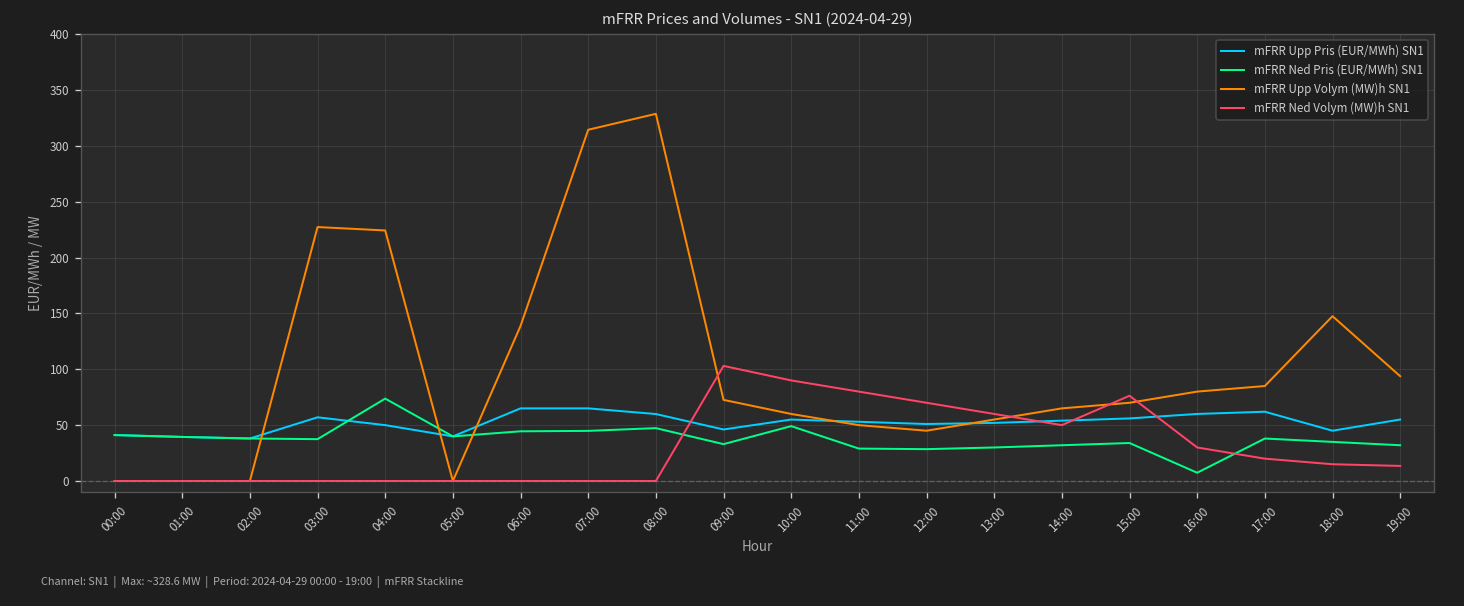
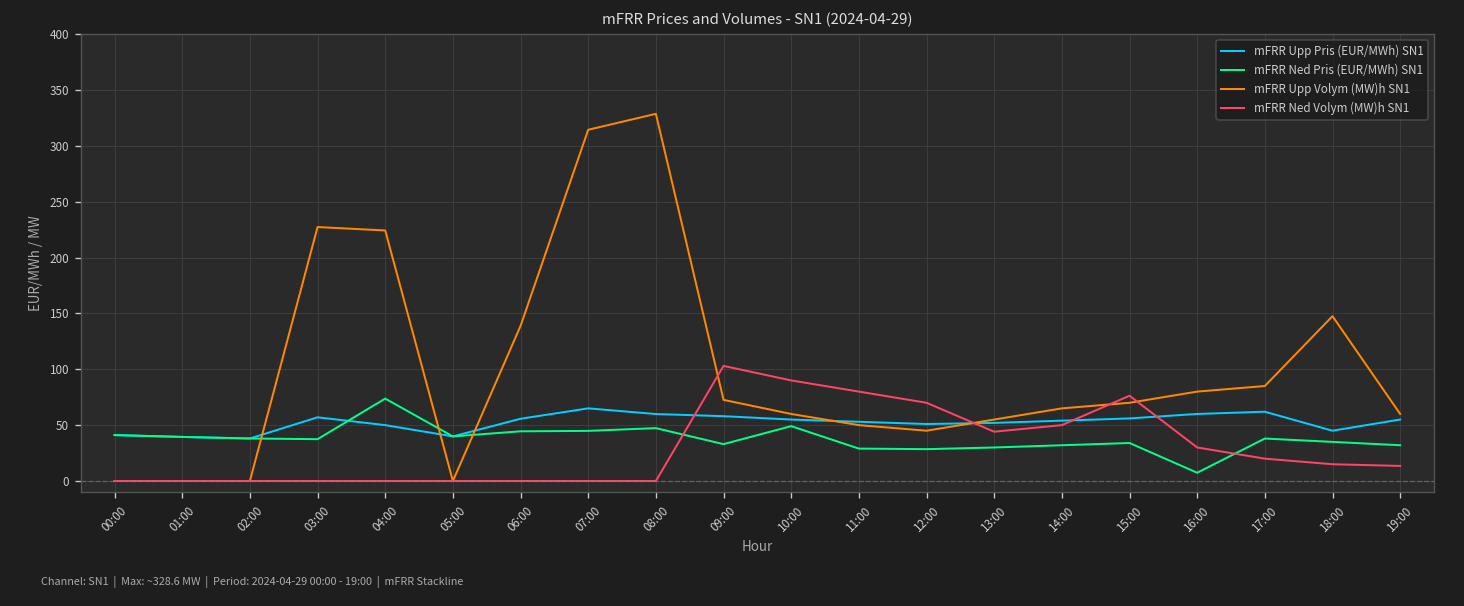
  {
    "mFRR Upp Pris (EUR/MWh) SN1": {
      "03:00": 60,
      "04:00": 50,
-     "06:00": 70,
+     "06:00": 60,
      "07:00": 70,
      "08:00": 60,
-     "09:00": 50,
+     "09:00": 60,
      "10:00": 60,
      "11:00": 50,
      "12:00": 50,
      "13:00": 50,
      "14:00": 50,
      "15:00": 60,
      "16:00": 60,
      "17:00": 60,
      "18:00": 50,
      "19:00": 60
    },
    "mFRR Ned Pris (EUR/MWh) SN1": {
      "03:00": 40,
      "04:00": 70,
      "06:00": 40,
      "07:00": 40,
      "08:00": 50,
      "09:00": 30,
      "10:00": 50,
      "11:00": 30,
      "12:00": 30,
      "13:00": 30,
      "14:00": 30,
      "15:00": 30,
      "16:00": 10,
      "17:00": 40,
      "18:00": 40,
      "19:00": 30
    },
    "mFRR Upp Volym (MW)h SN1": {
      "03:00": 230,
      "04:00": 220,
      "06:00": 140,
      "07:00": 310,
      "08:00": 330,
      "09:00": 70,
      "10:00": 60,
      "11:00": 50,
      "12:00": 50,
      "13:00": 60,
      "14:00": 70,
      "15:00": 70,
      "16:00": 80,
      "17:00": 90,
      "18:00": 150,
-     "19:00": 90
+     "19:00": 60
    },
    "mFRR Ned Volym (MW)h SN1": {
      "03:00": 0,
      "04:00": 0,
      "06:00": 0,
      "07:00": 0,
      "08:00": 0,
      "09:00": 100,
      "10:00": 90,
      "11:00": 80,
      "12:00": 70,
-     "13:00": 60,
+     "13:00": 40,
      "14:00": 50,
      "15:00": 80,
      "16:00": 30,
      "17:00": 20,
      "18:00": 20,
      "19:00": 10
    }
  }
